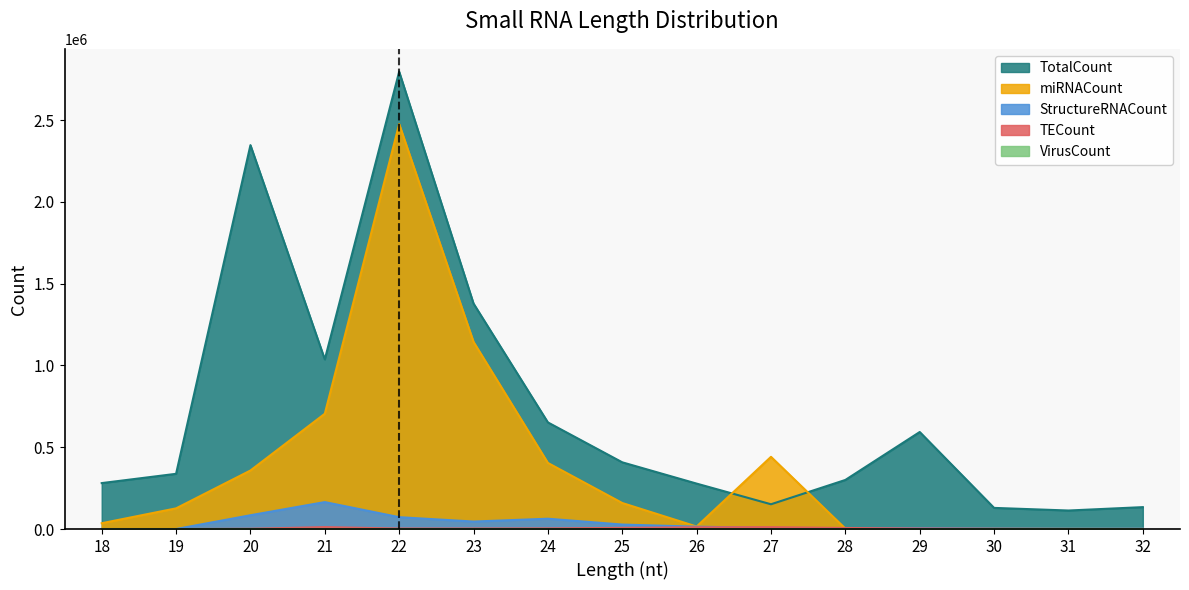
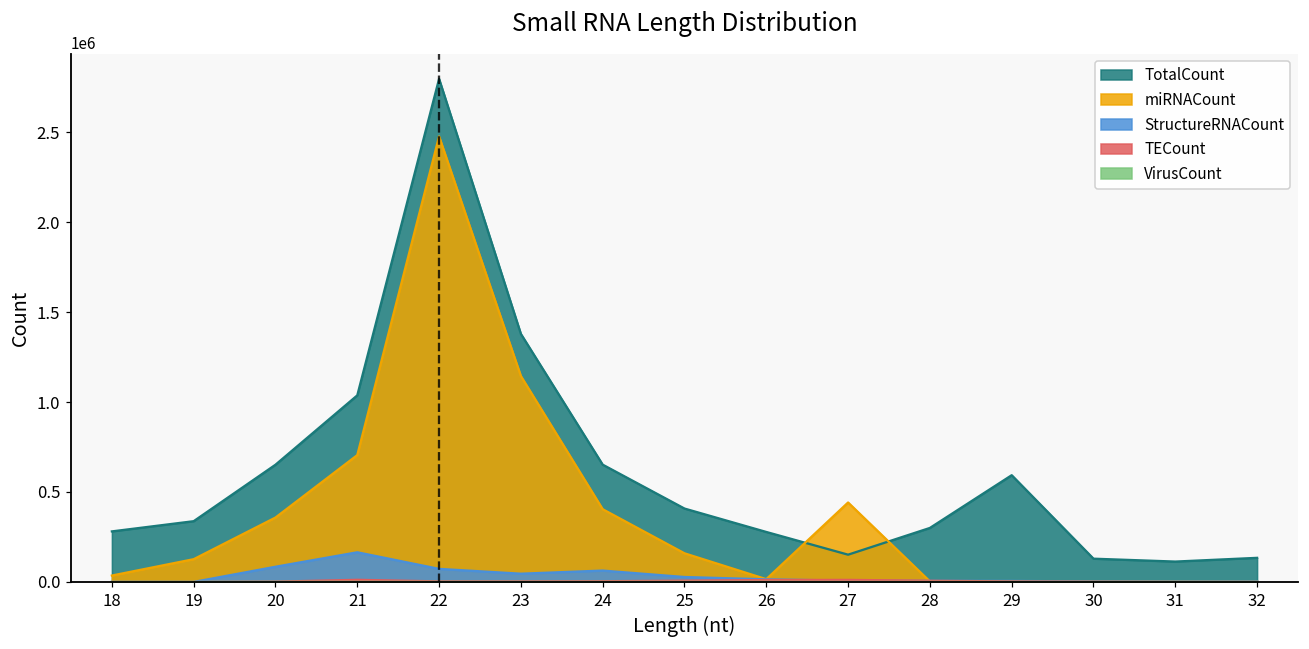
  {
    "TotalCount": {
      "18": 280000,
      "19": 340000,
-     "20": 2350000,
+     "20": 650000,
      "21": 1040000,
      "22": 2800000,
      "23": 1380000,
      "24": 650000,
      "25": 410000,
      "26": 280000,
      "27": 150000,
      "28": 300000,
      "29": 590000,
      "30": 130000,
      "31": 110000,
      "32": 130000
    },
    "miRNACount": {
      "18": 40000,
      "19": 130000,
      "20": 360000,
      "21": 710000,
      "22": 2480000,
      "23": 1140000,
      "24": 400000,
      "25": 160000,
      "27": 440000
    },
    "StructureRNACount": {
      "20": 80000,
      "21": 160000,
      "22": 70000,
      "23": 50000,
      "24": 60000,
      "25": 30000
    }
  }
